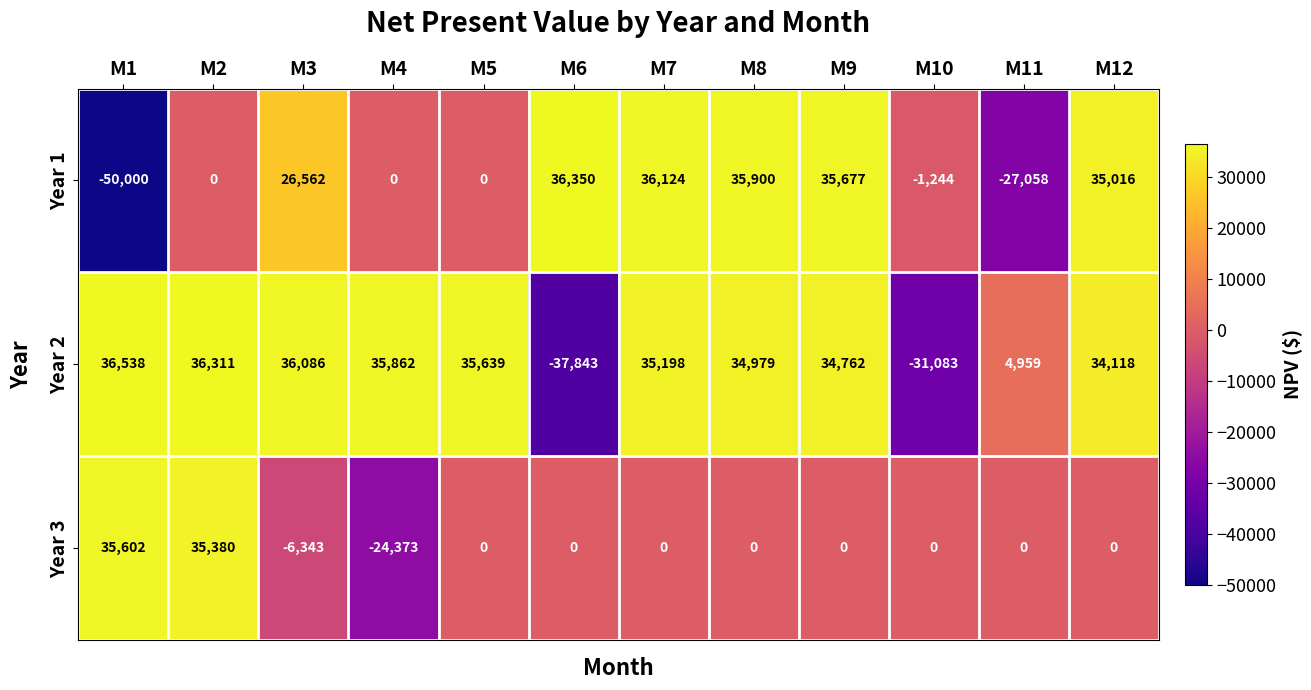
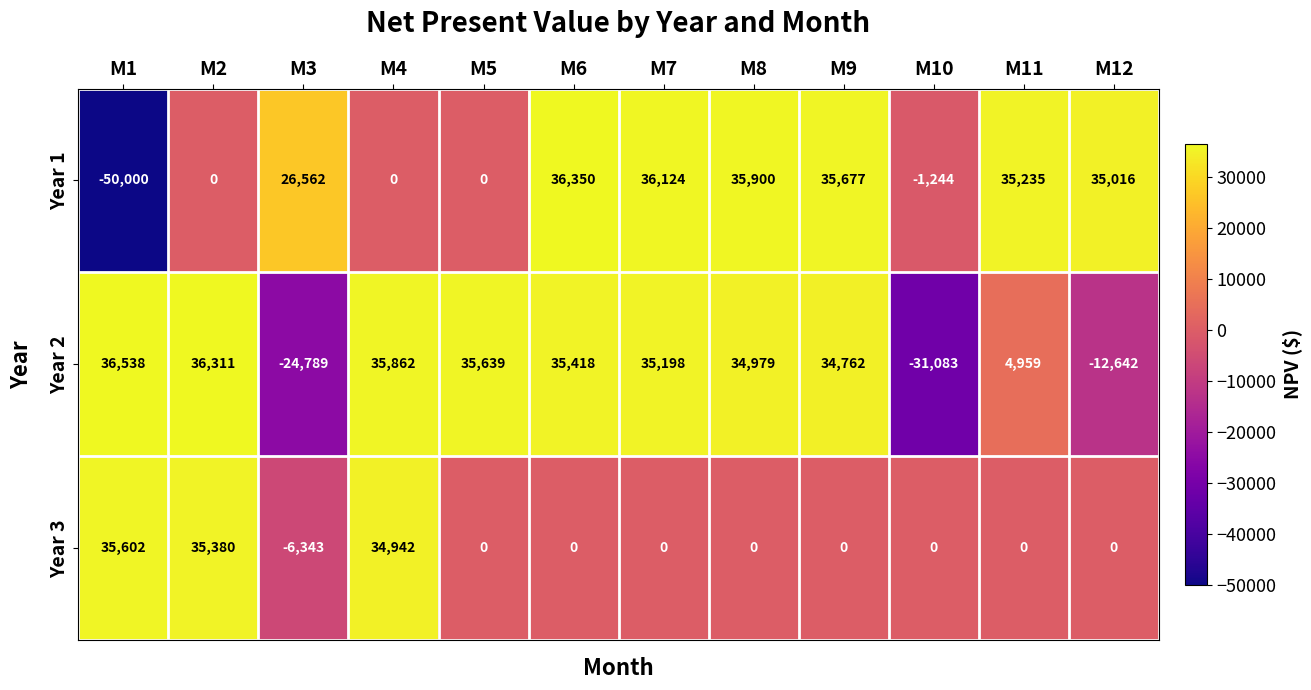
  {
    "Year 1": {
      "M1": "-50,000",
      "M2": "0",
      "M3": "26,562",
      "M4": "0",
      "M5": "0",
      "M6": "36,350",
      "M7": "36,124",
      "M8": "35,900",
      "M9": "35,677",
      "M10": "-1,244",
-     "M11": "-27,058",
+     "M11": "35,235",
      "M12": "35,016"
    },
    "Year 2": {
      "M1": "36,538",
      "M2": "36,311",
-     "M3": "36,086",
+     "M3": "-24,789",
      "M4": "35,862",
      "M5": "35,639",
-     "M6": "-37,843",
+     "M6": "35,418",
      "M7": "35,198",
      "M8": "34,979",
      "M9": "34,762",
      "M10": "-31,083",
      "M11": "4,959",
-     "M12": "34,118"
+     "M12": "-12,642"
    },
    "Year 3": {
      "M1": "35,602",
      "M2": "35,380",
      "M3": "-6,343",
-     "M4": "-24,373",
+     "M4": "34,942",
      "M5": "0",
      "M6": "0",
      "M7": "0",
      "M8": "0",
      "M9": "0",
      "M10": "0",
      "M11": "0",
      "M12": "0"
    }
  }
